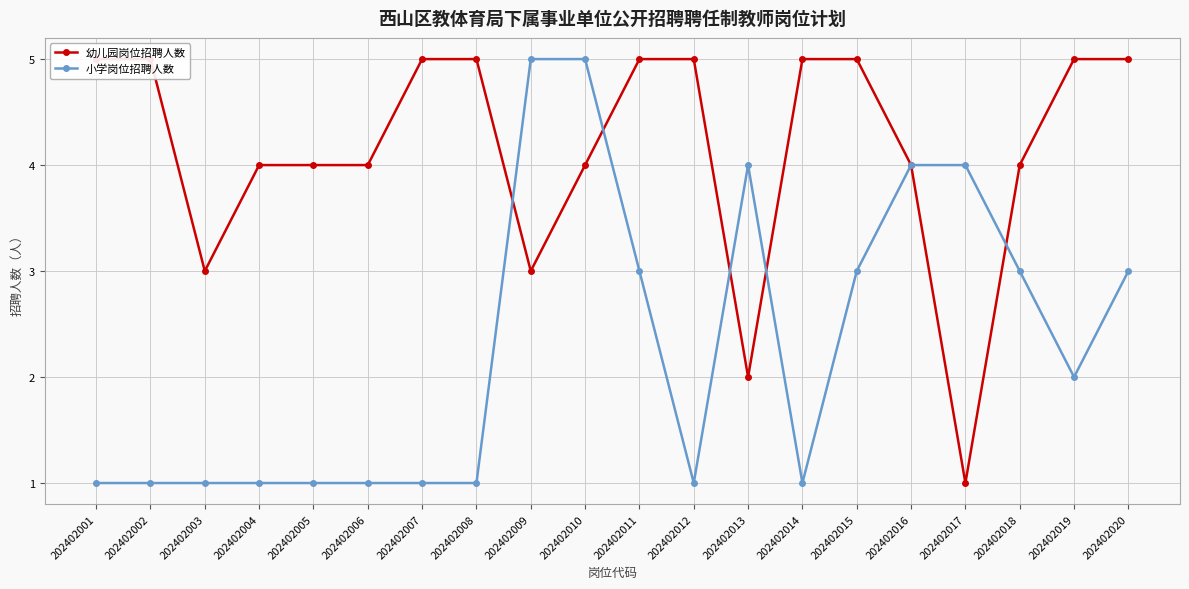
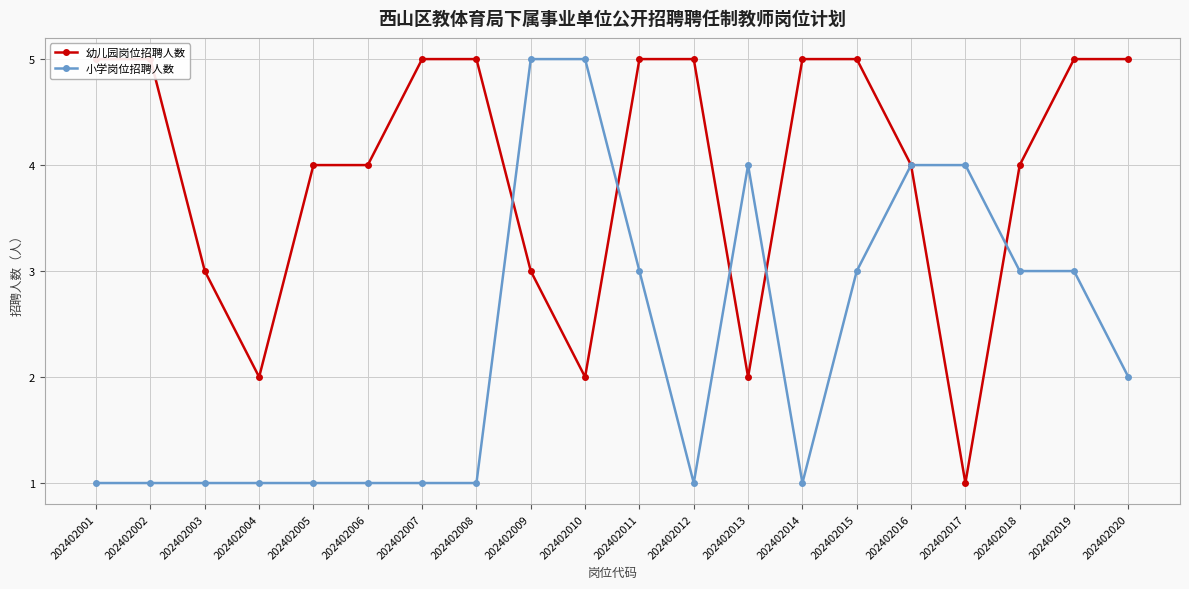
  {
    "幼儿园岗位招聘人数": {
      "202402003": 3,
-     "202402004": 4,
+     "202402004": 2,
      "202402005": 4,
      "202402006": 4,
      "202402007": 5,
      "202402008": 5,
      "202402009": 3,
-     "202402010": 4,
+     "202402010": 2,
      "202402011": 5,
      "202402012": 5,
      "202402013": 2,
      "202402014": 5,
      "202402015": 5,
      "202402017": 1,
      "202402018": 4,
      "202402019": 5,
      "202402020": 5
    },
    "小学岗位招聘人数": {
      "202402001": 1,
      "202402002": 1,
      "202402003": 1,
      "202402004": 1,
      "202402005": 1,
      "202402006": 1,
      "202402007": 1,
      "202402008": 1,
      "202402009": 5,
      "202402010": 5,
      "202402011": 3,
      "202402012": 1,
      "202402013": 4,
      "202402014": 1,
      "202402015": 3,
      "202402017": 4,
      "202402018": 3,
-     "202402019": 2,
-     "202402020": 3
+     "202402019": 3,
+     "202402020": 2
    }
  }
